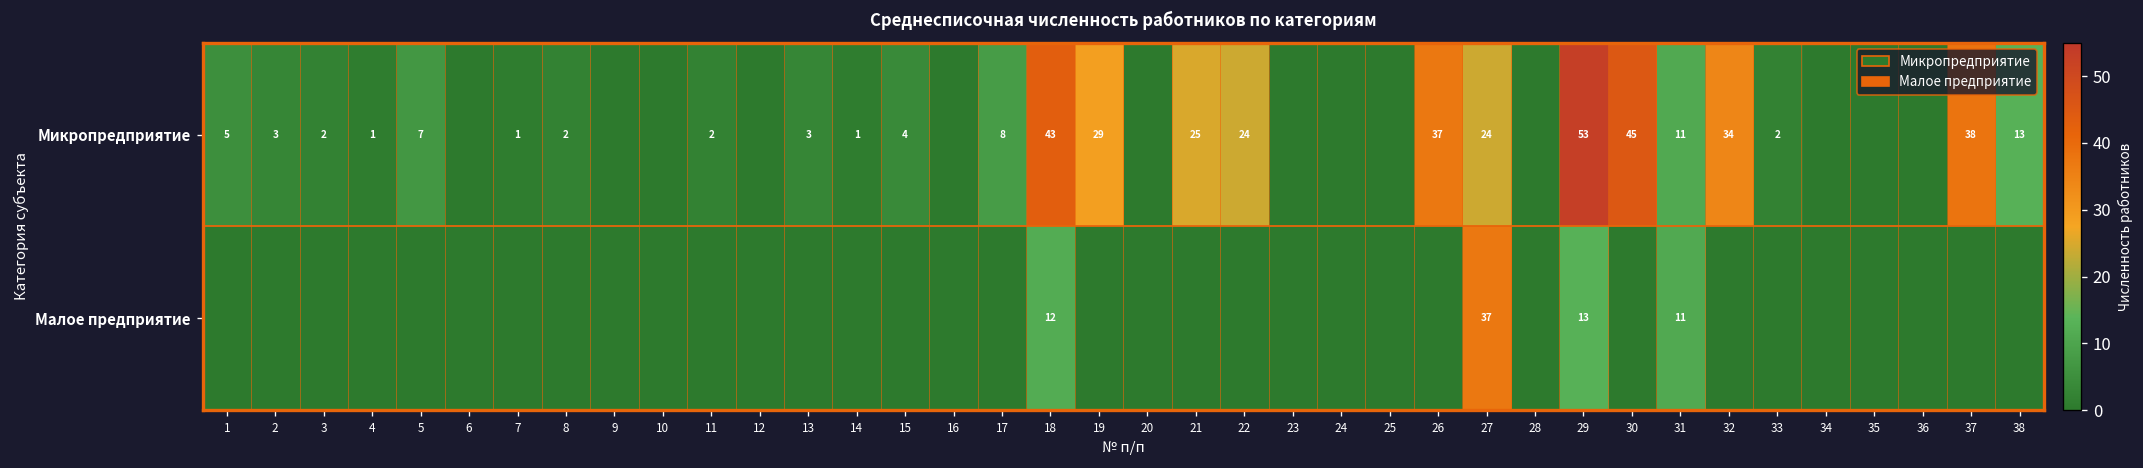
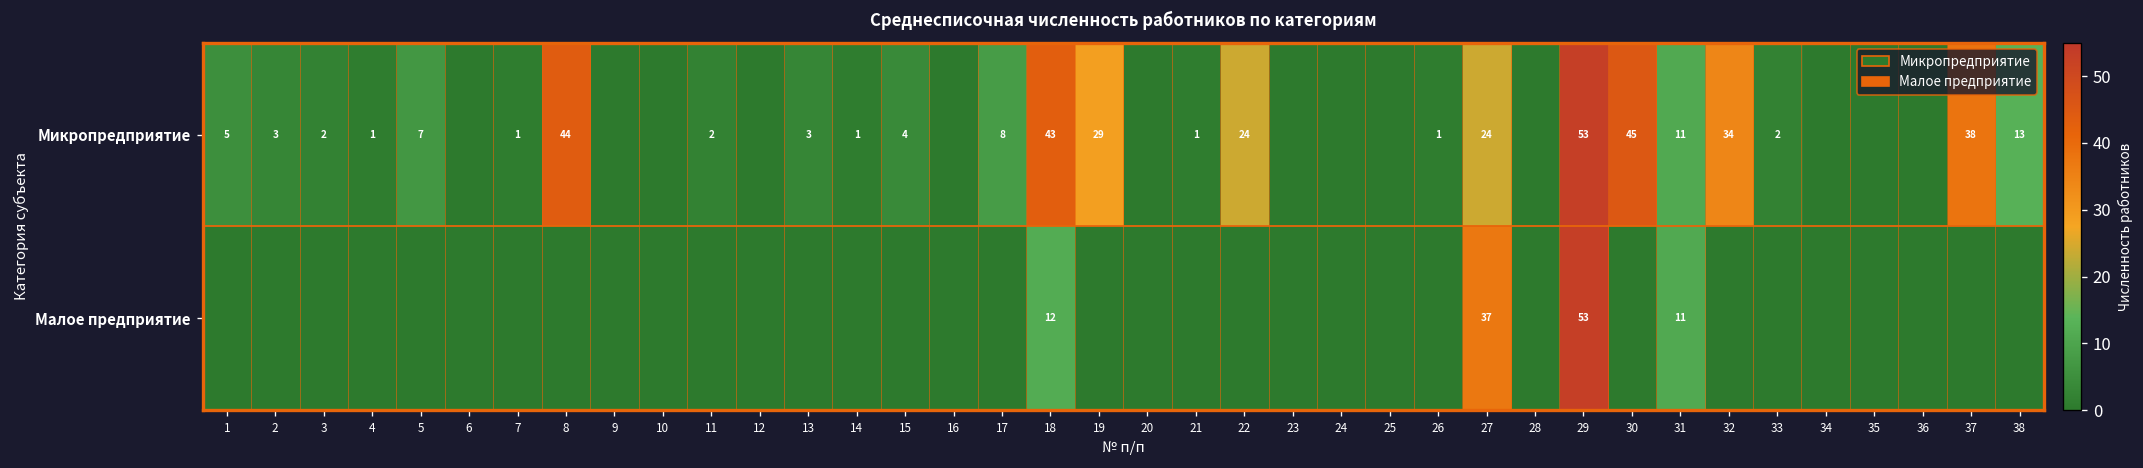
  {
    "Микропредприятие": {
      "1": 5,
      "2": 3,
      "3": 2,
      "4": 1,
      "5": 7,
      "7": 1,
-     "8": 2,
+     "8": 44,
      "11": 2,
      "13": 3,
      "14": 1,
      "15": 4,
      "17": 8,
      "18": 43,
      "19": 29,
-     "21": 25,
+     "21": 1,
      "22": 24,
-     "26": 37,
+     "26": 1,
      "27": 24,
      "29": 53,
      "30": 45,
      "31": 11,
      "32": 34,
      "33": 2,
      "37": 38,
      "38": 13
    },
    "Малое предприятие": {
      "18": 12,
      "27": 37,
-     "29": 13,
+     "29": 53,
      "31": 11
    }
  }
